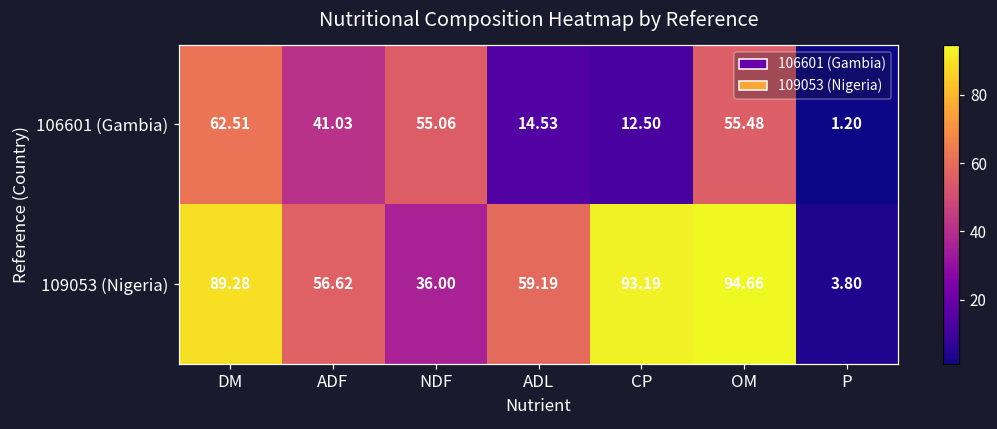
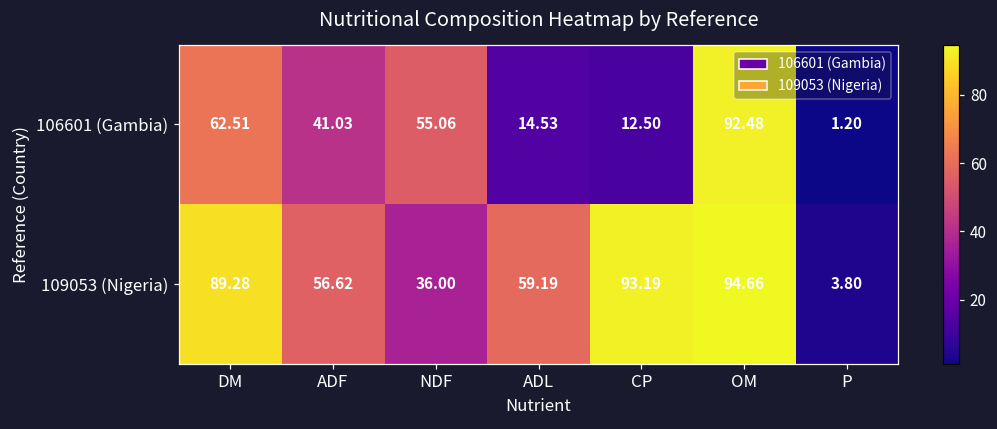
  {
    "106601 (Gambia)": {
      "DM": 62.51,
      "ADF": 41.03,
      "NDF": 55.06,
      "ADL": 14.53,
      "CP": 12.50,
-     "OM": 55.48,
+     "OM": 92.48,
      "P": 1.20
    },
    "109053 (Nigeria)": {
      "DM": 89.28,
      "ADF": 56.62,
      "NDF": 36.00,
      "ADL": 59.19,
      "CP": 93.19,
      "OM": 94.66,
      "P": 3.80
    }
  }
